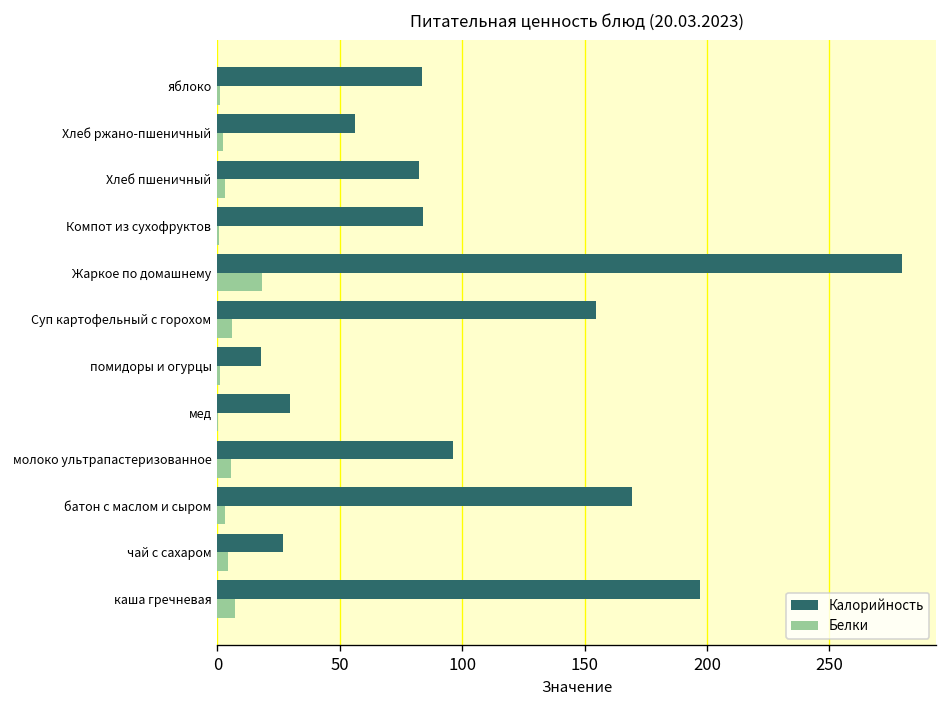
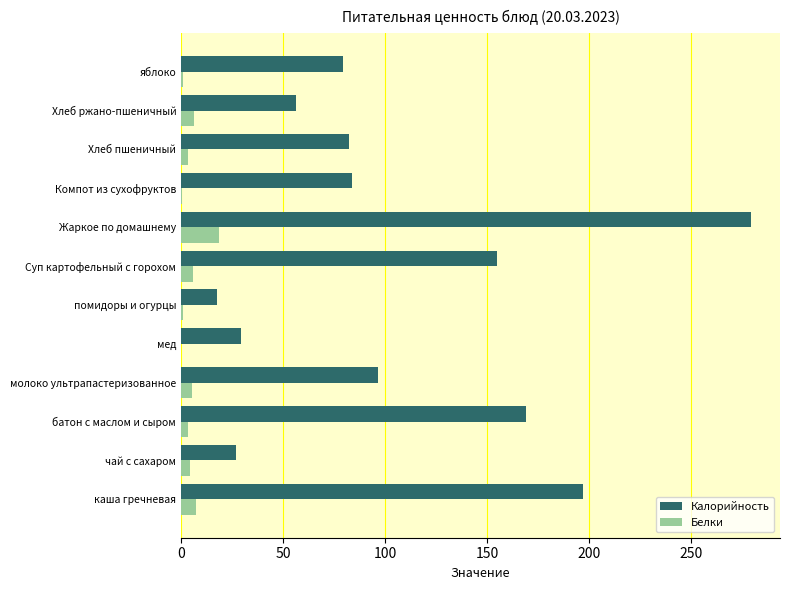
  {
    "Калорийность": {
-     "яблоко": 84,
+     "яблоко": 80,
      "Хлеб ржано-пшеничный": 56,
      "Хлеб пшеничный": 83,
      "Компот из сухофруктов": 84,
      "Жаркое по домашнему": 280,
      "Суп картофельный с горохом": 155,
      "помидоры и огурцы": 18,
      "мед": 30,
      "молоко ультрапастеризованное": 96,
      "батон с маслом и сыром": 169,
      "чай с сахаром": 27,
      "каша гречневая": 197
    },
    "Белки": {
-     "Хлеб ржано-пшеничный": 2,
+     "Хлеб ржано-пшеничный": 6,
      "Хлеб пшеничный": 3,
      "Жаркое по домашнему": 18,
      "Суп картофельный с горохом": 6,
      "молоко ультрапастеризованное": 5,
      "батон с маслом и сыром": 3,
      "чай с сахаром": 4,
      "каша гречневая": 7
    }
  }
